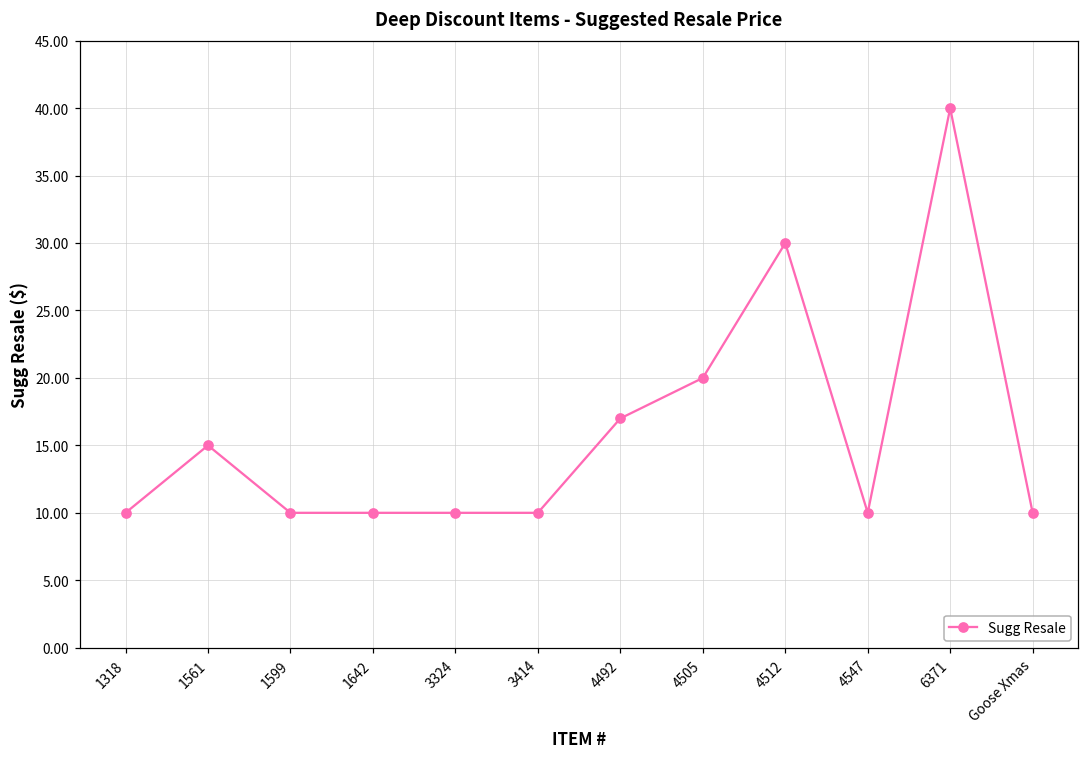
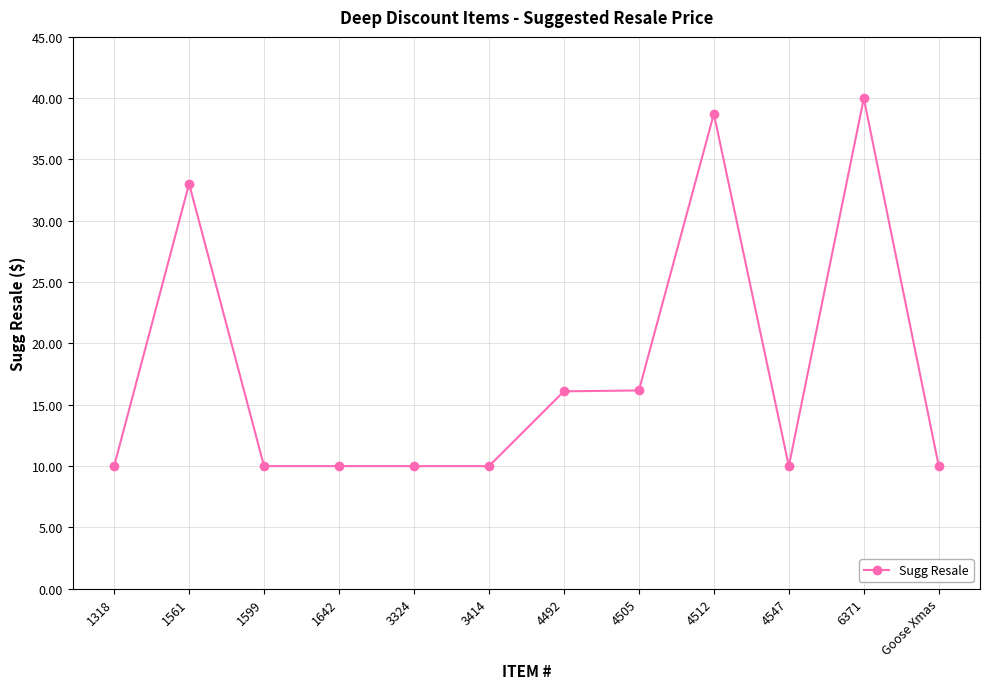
  {
    "1318": 10.0,
-   "1561": 15.0,
+   "1561": 33.0,
    "1599": 10.0,
    "1642": 10.0,
    "3324": 10.0,
    "3414": 10.0,
-   "4492": 17.0,
-   "4505": 20.0,
-   "4512": 30.0,
+   "4492": 16.1,
+   "4505": 16.2,
+   "4512": 38.7,
    "4547": 10.0,
    "6371": 40.0,
    "Goose Xmas": 10.0
  }
